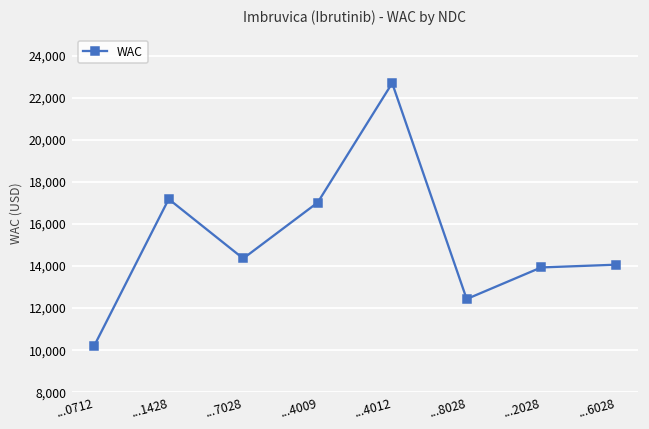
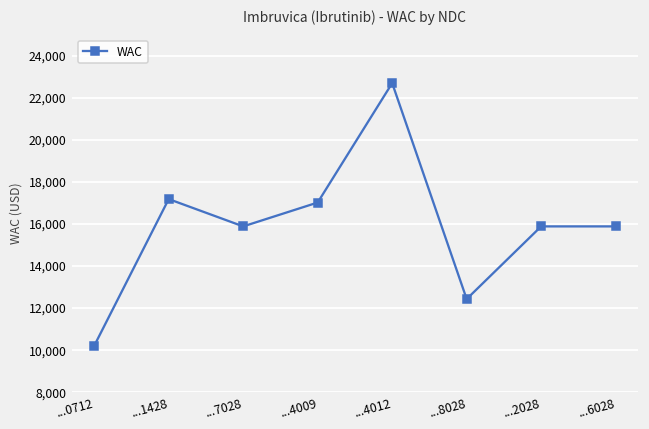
  {
    "...0712": "10,200",
    "...1428": "17,200",
-   "...7028": "14,400",
+   "...7028": "15,900",
    "...4009": "17,000",
    "...4012": "22,700",
    "...8028": "12,400",
-   "...2028": "13,900",
-   "...6028": "14,100"
+   "...2028": "15,900",
+   "...6028": "15,900"
  }
